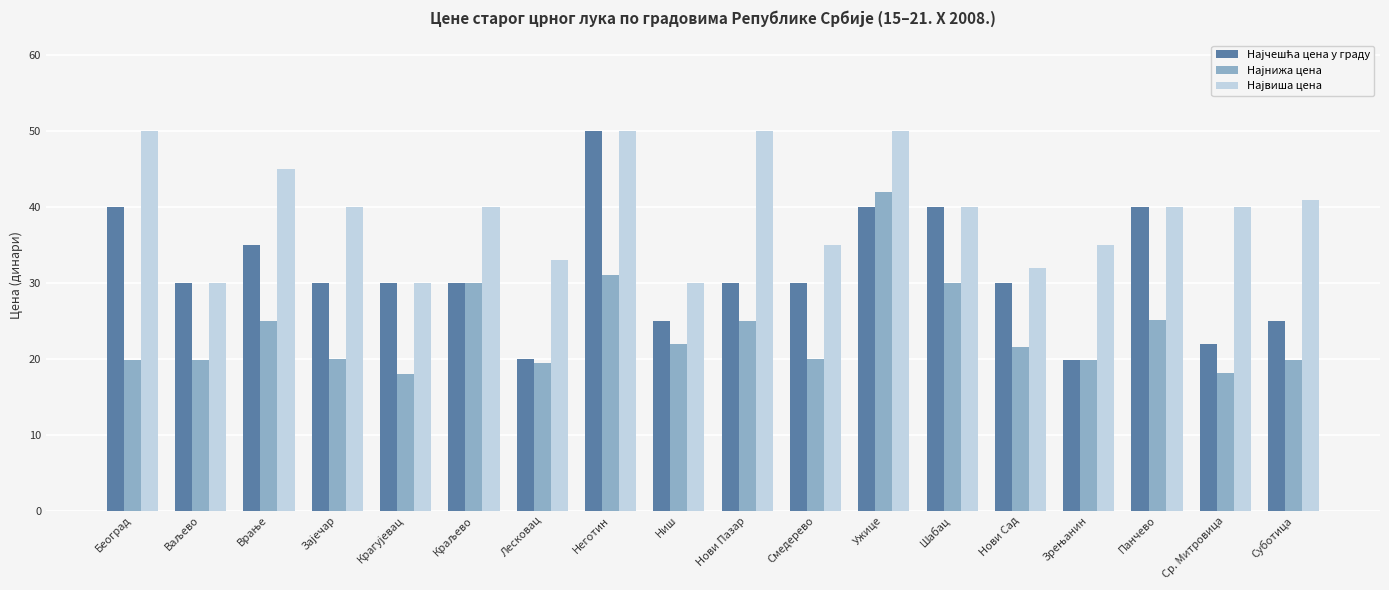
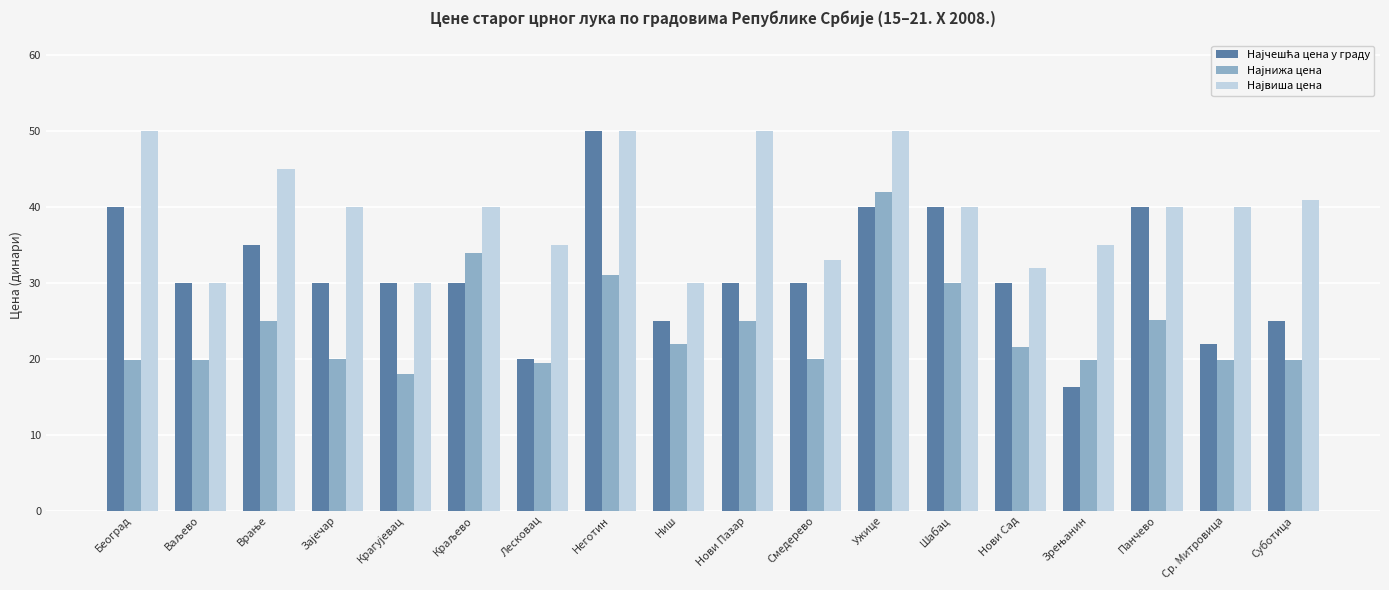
  {
    "Најчешћа цена у граду": {
      "Београд": 40,
      "Ваљево": 30,
      "Врање": 35,
      "Зајечар": 30,
      "Крагујевац": 30,
      "Краљево": 30,
      "Лесковац": 20,
      "Неготин": 50,
      "Ниш": 25,
      "Нови Пазар": 30,
      "Смедерево": 30,
      "Ужице": 40,
      "Шабац": 40,
      "Нови Сад": 30,
-     "Зрењанин": 20,
+     "Зрењанин": 16,
      "Панчево": 40,
      "Ср. Митровица": 22,
      "Суботица": 25
    },
    "Најнижа цена": {
      "Београд": 20,
      "Ваљево": 20,
      "Врање": 25,
      "Зајечар": 20,
      "Крагујевац": 18,
-     "Краљево": 30,
+     "Краљево": 34,
      "Лесковац": 20,
      "Неготин": 31,
      "Ниш": 22,
      "Нови Пазар": 25,
      "Смедерево": 20,
      "Ужице": 42,
      "Шабац": 30,
      "Нови Сад": 22,
      "Зрењанин": 20,
      "Панчево": 25,
-     "Ср. Митровица": 18,
+     "Ср. Митровица": 20,
      "Суботица": 20
    },
    "Највиша цена": {
      "Београд": 50,
      "Ваљево": 30,
      "Врање": 45,
      "Зајечар": 40,
      "Крагујевац": 30,
      "Краљево": 40,
-     "Лесковац": 33,
+     "Лесковац": 35,
      "Неготин": 50,
      "Ниш": 30,
      "Нови Пазар": 50,
-     "Смедерево": 35,
+     "Смедерево": 33,
      "Ужице": 50,
      "Шабац": 40,
      "Нови Сад": 32,
      "Зрењанин": 35,
      "Панчево": 40,
      "Ср. Митровица": 40,
      "Суботица": 41
    }
  }
